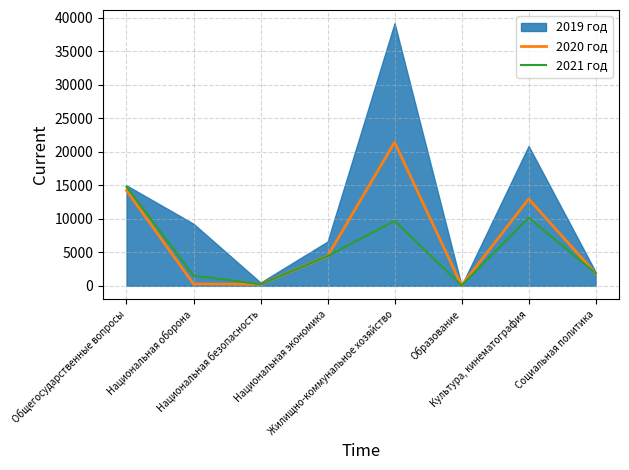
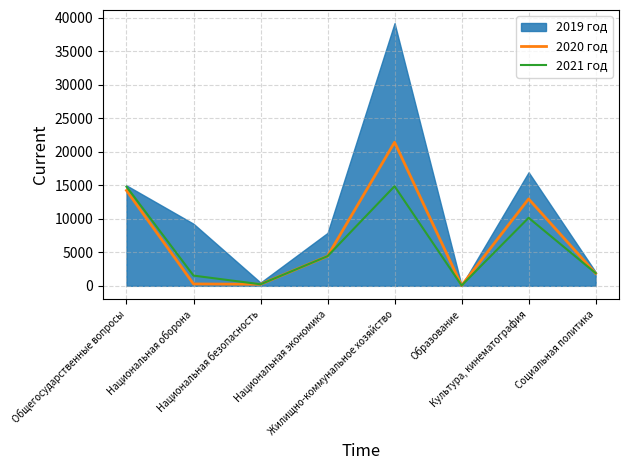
  {
    "2020 год": {
      "Общегосударственные вопросы": 14000,
      "Национальная оборона": 0,
      "Жилищно-коммунальное хозяйство": 21000,
      "Культура, кинематография": 13000
    },
    "2019 год": {
      "Национальная оборона": 9000,
-     "Национальная экономика": 7000,
+     "Национальная экономика": 8000,
      "Жилищно-коммунальное хозяйство": 39000,
-     "Культура, кинематография": 21000
+     "Культура, кинематография": 17000
    },
    "2021 год": {
      "Национальная оборона": 2000,
-     "Жилищно-коммунальное хозяйство": 10000,
+     "Жилищно-коммунальное хозяйство": 15000,
      "Культура, кинематография": 10000
    }
  }
